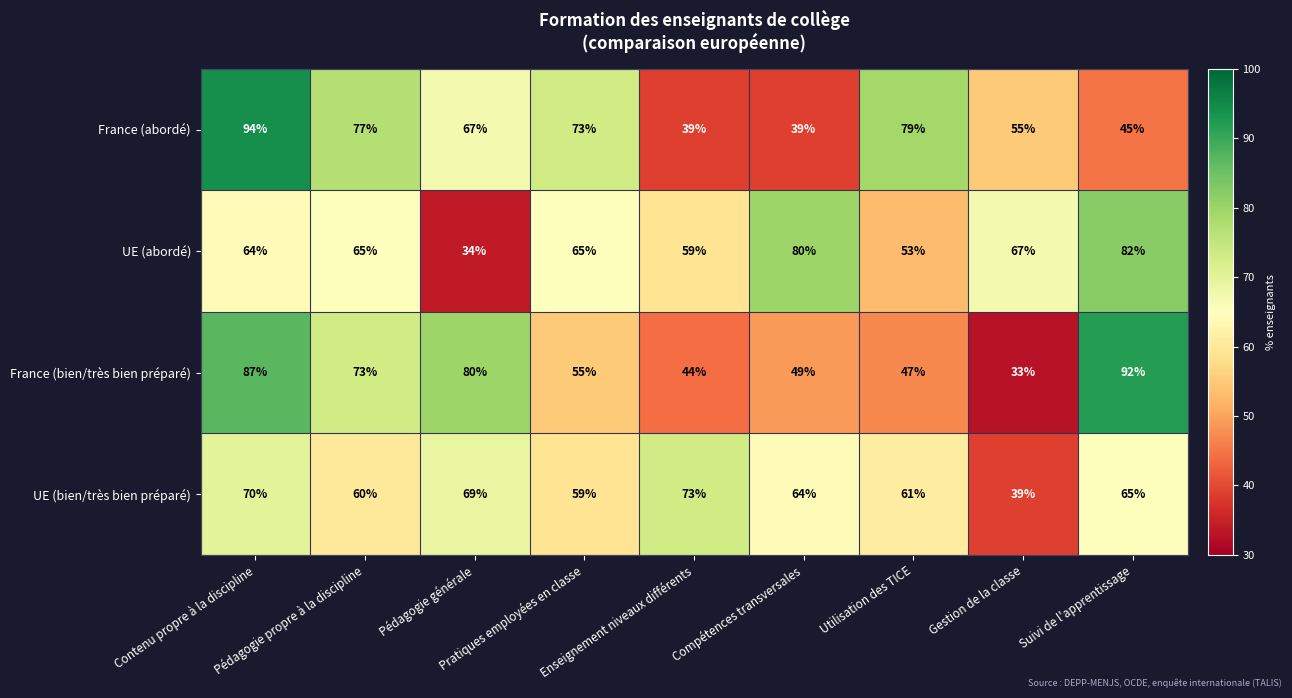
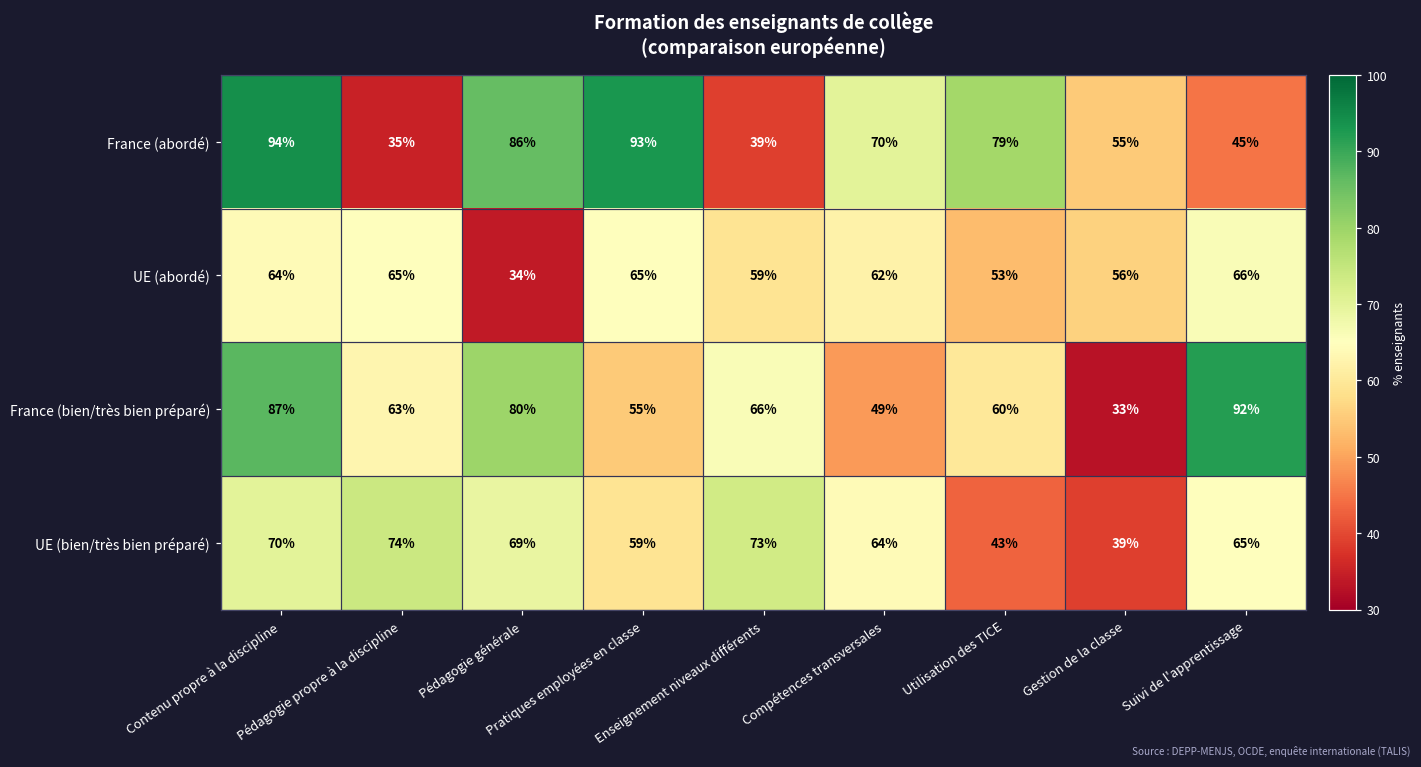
  {
    "France (abordé)": {
      "Contenu propre à la discipline": "94%",
-     "Pédagogie propre à la discipline": "77%",
-     "Pédagogie générale": "67%",
-     "Pratiques employées en classe": "73%",
+     "Pédagogie propre à la discipline": "35%",
+     "Pédagogie générale": "86%",
+     "Pratiques employées en classe": "93%",
      "Enseignement niveaux différents": "39%",
-     "Compétences transversales": "39%",
+     "Compétences transversales": "70%",
      "Utilisation des TICE": "79%",
      "Gestion de la classe": "55%",
      "Suivi de l'apprentissage": "45%"
    },
    "UE (abordé)": {
      "Contenu propre à la discipline": "64%",
      "Pédagogie propre à la discipline": "65%",
      "Pédagogie générale": "34%",
      "Pratiques employées en classe": "65%",
      "Enseignement niveaux différents": "59%",
-     "Compétences transversales": "80%",
+     "Compétences transversales": "62%",
      "Utilisation des TICE": "53%",
-     "Gestion de la classe": "67%",
-     "Suivi de l'apprentissage": "82%"
+     "Gestion de la classe": "56%",
+     "Suivi de l'apprentissage": "66%"
    },
    "France (bien/très bien préparé)": {
      "Contenu propre à la discipline": "87%",
-     "Pédagogie propre à la discipline": "73%",
+     "Pédagogie propre à la discipline": "63%",
      "Pédagogie générale": "80%",
      "Pratiques employées en classe": "55%",
-     "Enseignement niveaux différents": "44%",
+     "Enseignement niveaux différents": "66%",
      "Compétences transversales": "49%",
-     "Utilisation des TICE": "47%",
+     "Utilisation des TICE": "60%",
      "Gestion de la classe": "33%",
      "Suivi de l'apprentissage": "92%"
    },
    "UE (bien/très bien préparé)": {
      "Contenu propre à la discipline": "70%",
-     "Pédagogie propre à la discipline": "60%",
+     "Pédagogie propre à la discipline": "74%",
      "Pédagogie générale": "69%",
      "Pratiques employées en classe": "59%",
      "Enseignement niveaux différents": "73%",
      "Compétences transversales": "64%",
-     "Utilisation des TICE": "61%",
+     "Utilisation des TICE": "43%",
      "Gestion de la classe": "39%",
      "Suivi de l'apprentissage": "65%"
    }
  }
